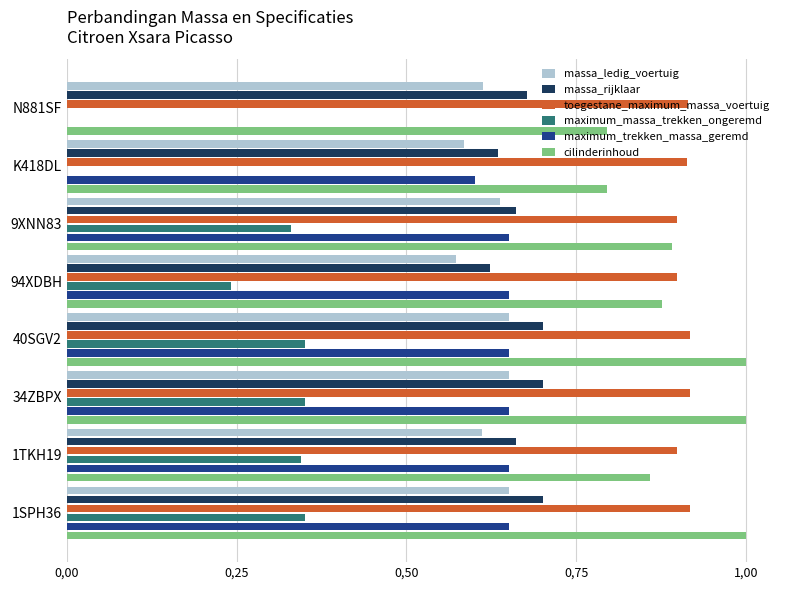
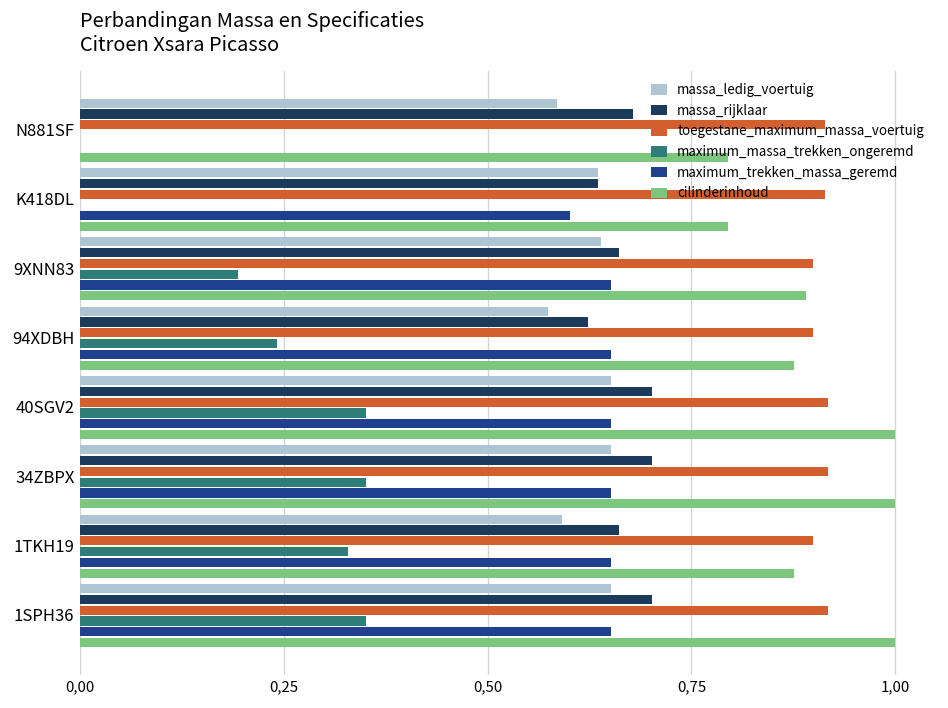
  {
    "massa_ledig_voertuig": {
-     "N881SF": 61,
-     "K418DL": 58,
+     "N881SF": 58,
+     "K418DL": 64,
      "9XNN83": 64,
      "94XDBH": 57,
      "40SGV2": 65,
      "34ZBPX": 65,
-     "1TKH19": 61,
+     "1TKH19": 59,
      "1SPH36": 65
    },
    "toegestane_maximum_massa_voertuig": {
      "N881SF": 91,
      "K418DL": 91,
      "9XNN83": 90,
      "94XDBH": 90,
      "40SGV2": 92,
      "34ZBPX": 92,
      "1TKH19": 90,
      "1SPH36": 92
    },
    "maximum_massa_trekken_ongeremd": {
      "N881SF": 0,
      "K418DL": 0,
-     "9XNN83": 33,
+     "9XNN83": 19,
      "94XDBH": 24,
      "40SGV2": 35,
      "34ZBPX": 35,
-     "1TKH19": 34,
+     "1TKH19": 33,
      "1SPH36": 35
    },
    "cilinderinhoud": {
      "N881SF": 79,
      "K418DL": 79,
      "9XNN83": 89,
      "94XDBH": 88,
      "40SGV2": 100,
      "34ZBPX": 100,
-     "1TKH19": 86,
+     "1TKH19": 88,
      "1SPH36": 100
    }
  }
